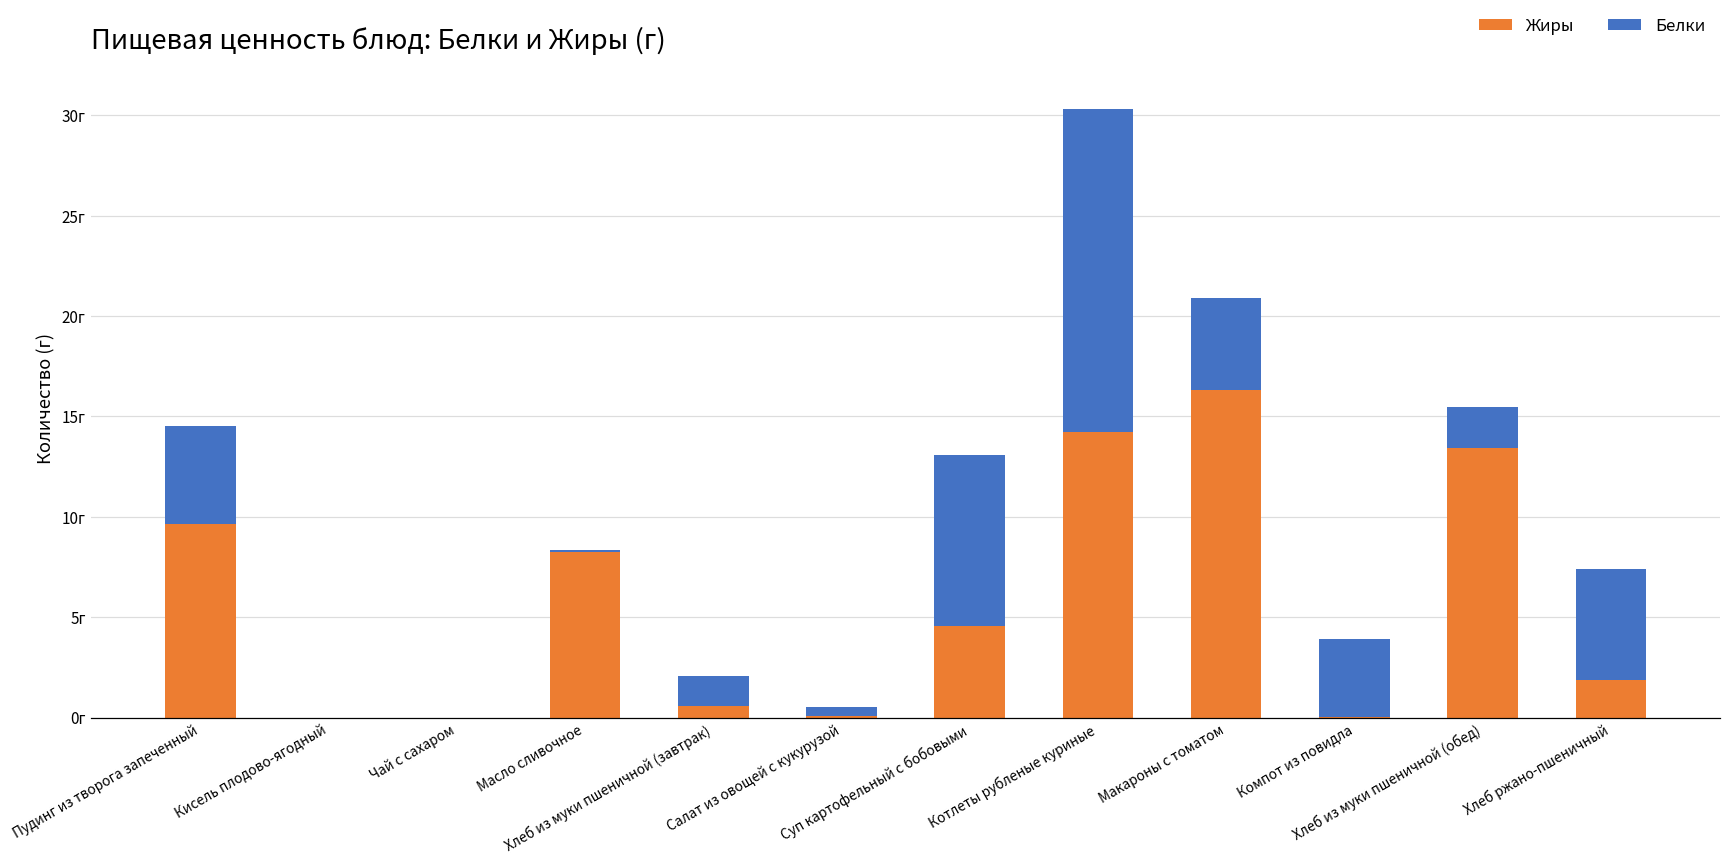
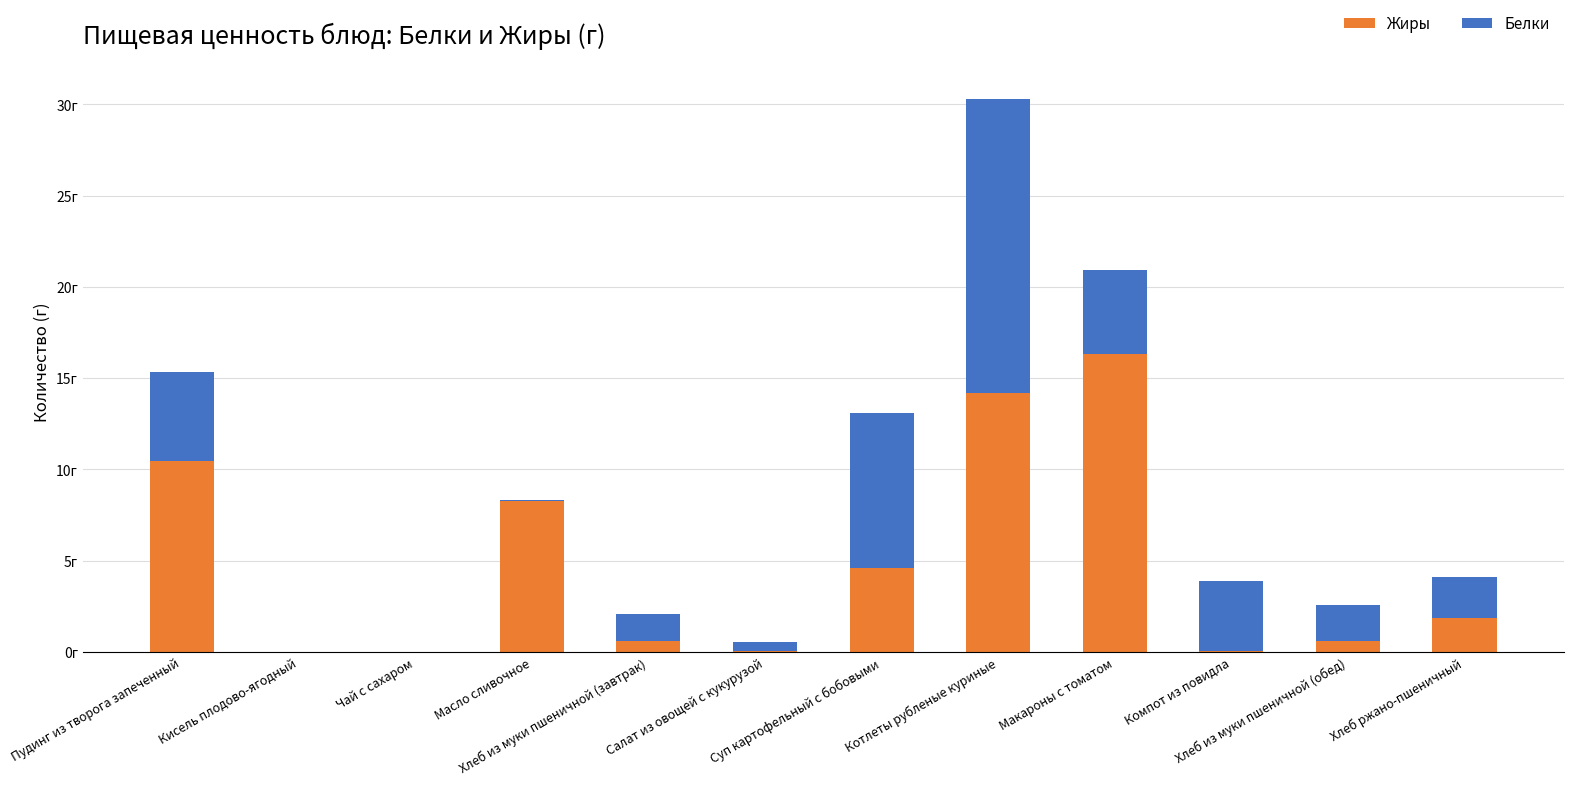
  {
    "Жиры": {
-     "Пудинг из творога запеченный": "9.6г",
+     "Пудинг из творога запеченный": "10.5г",
      "Кисель плодово-ягодный": "0.0г",
      "Чай с сахаром": "0.0г",
      "Масло сливочное": "8.3г",
      "Хлеб из муки пшеничной (завтрак)": "0.6г",
      "Суп картофельный c бобовыми": "4.6г",
      "Котлеты рубленые куриные": "14.2г",
      "Макароны с томатом": "16.3г",
-     "Хлеб из муки пшеничной (обед)": "13.5г",
+     "Хлеб из муки пшеничной (обед)": "0.6г",
      "Хлеб ржано-пшеничный": "1.9г"
    },
    "Белки": {
      "Пудинг из творога запеченный": "4.9г",
      "Кисель плодово-ягодный": "0.0г",
      "Чай с сахаром": "0.0г",
      "Хлеб из муки пшеничной (завтрак)": "1.5г",
      "Салат из овощей с кукурузой": "0.5г",
      "Суп картофельный c бобовыми": "8.5г",
      "Котлеты рубленые куриные": "16.1г",
      "Макароны с томатом": "4.6г",
      "Компот из повидла": "3.8г",
      "Хлеб из муки пшеничной (обед)": "2.0г",
-     "Хлеб ржано-пшеничный": "5.5г"
+     "Хлеб ржано-пшеничный": "2.2г"
    }
  }
